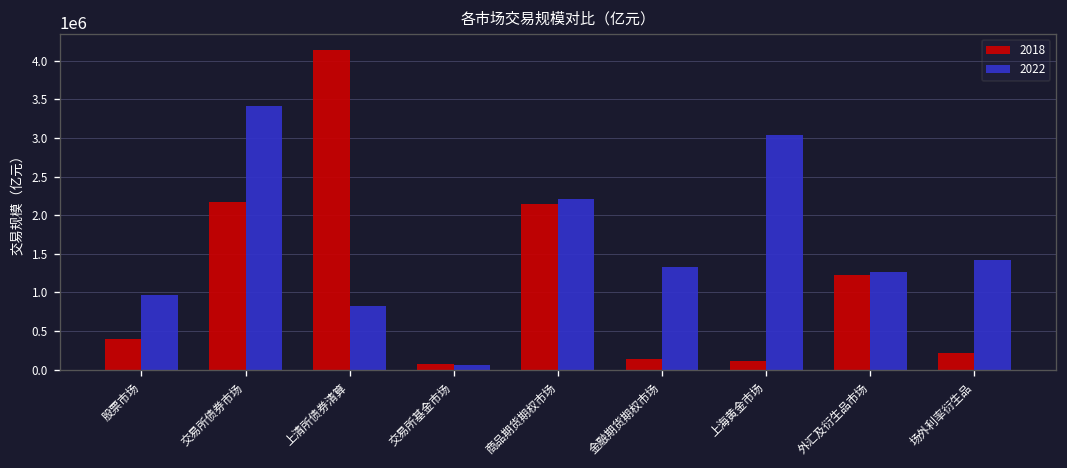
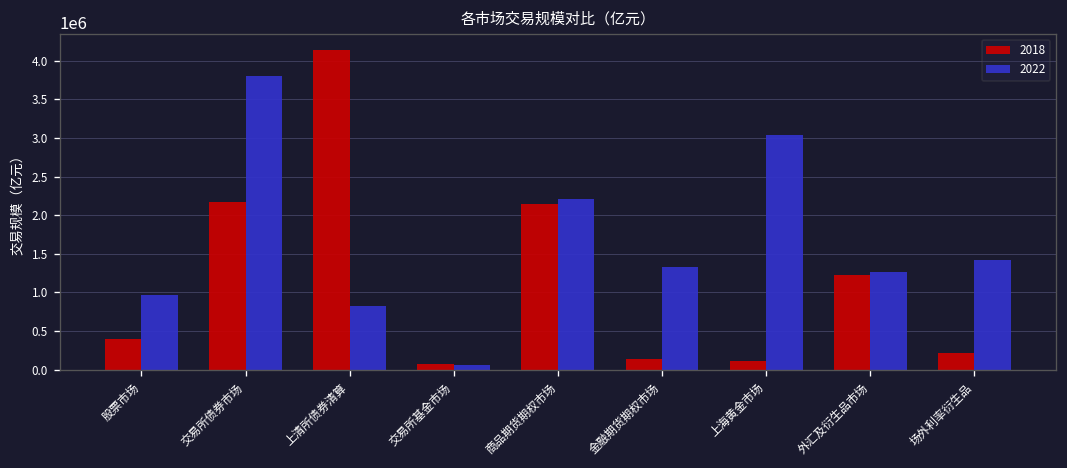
  {
    "2018": {
      "股票市场": 400000,
      "交易所债券市场": 2200000,
      "上清所债券清算": 4100000,
      "交易所基金市场": 100000,
      "商品期货期权市场": 2100000,
      "金融期货期权市场": 100000,
      "上海黄金市场": 100000,
      "外汇及衍生品市场": 1200000,
      "场外利率衍生品": 200000
    },
    "2022": {
      "股票市场": 1000000,
-     "交易所债券市场": 3400000,
+     "交易所债券市场": 3800000,
      "上清所债券清算": 800000,
      "交易所基金市场": 100000,
      "商品期货期权市场": 2200000,
      "金融期货期权市场": 1300000,
      "上海黄金市场": 3000000,
      "外汇及衍生品市场": 1300000,
      "场外利率衍生品": 1400000
    }
  }
